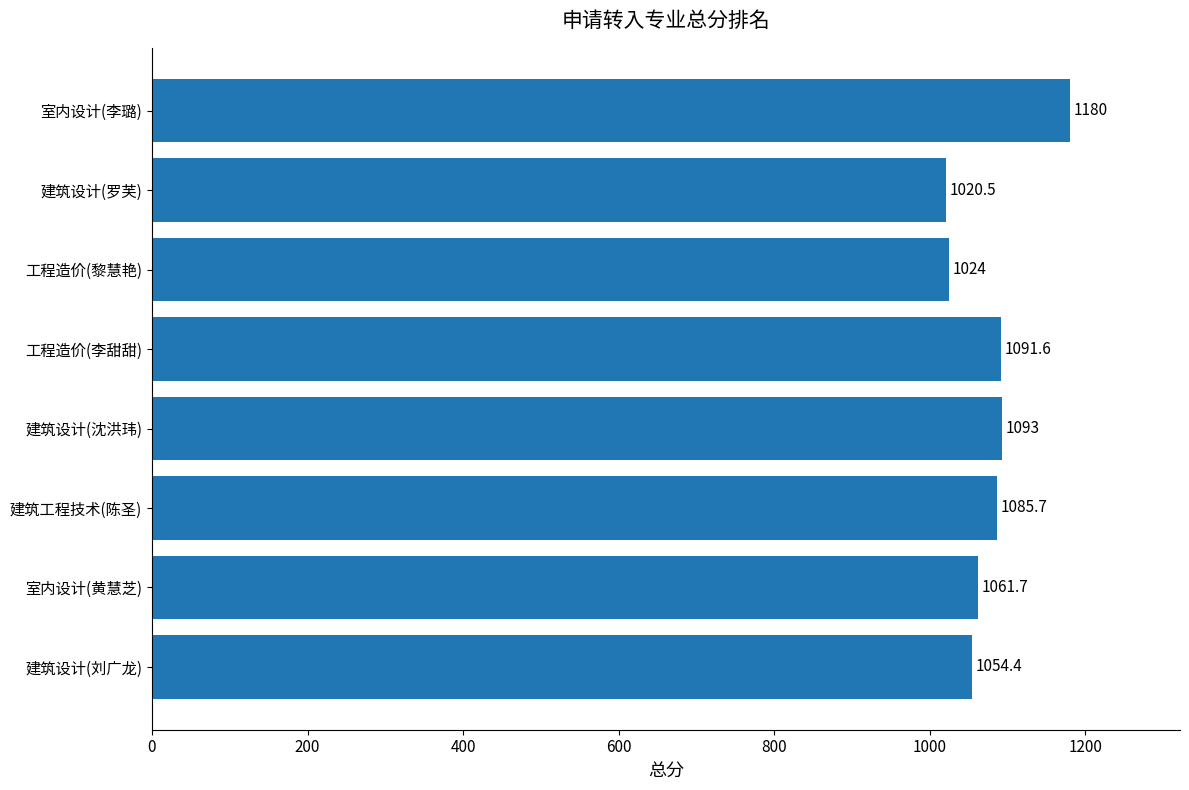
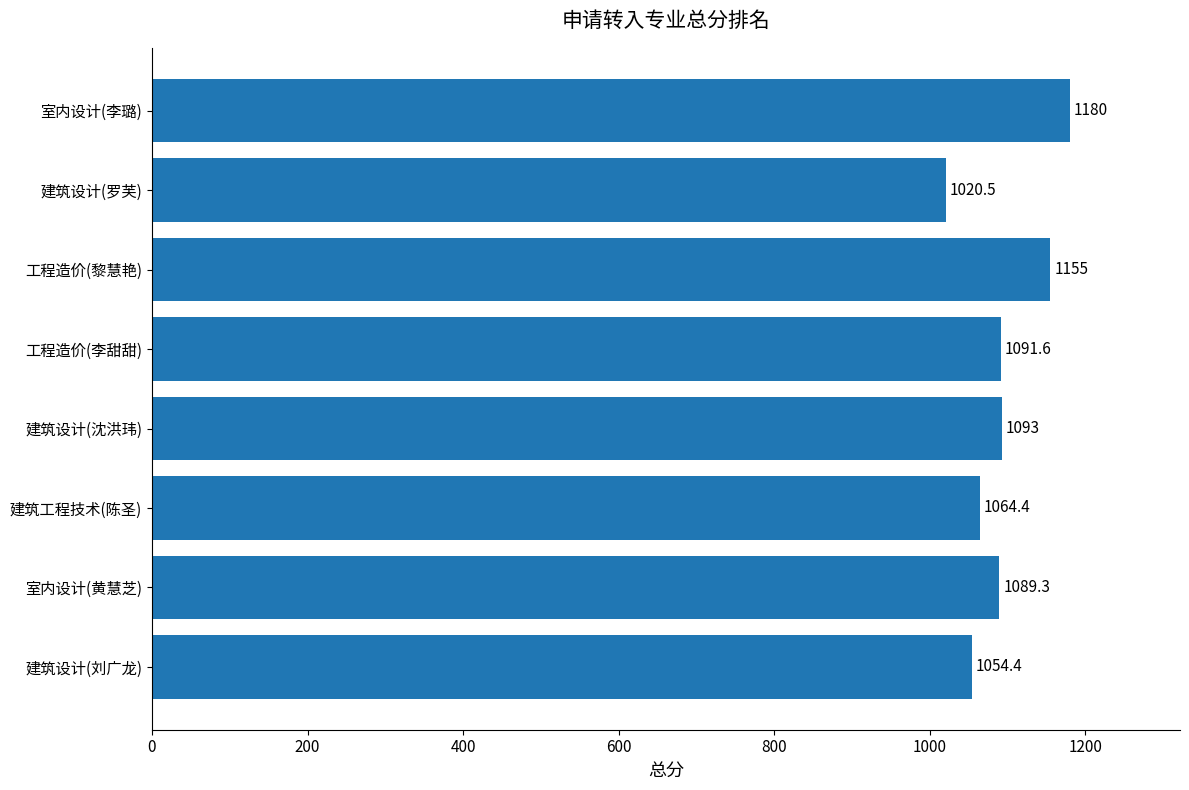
  {
    "室内设计(李璐)": 1180,
    "建筑设计(罗芙)": 1020.5,
-   "工程造价(黎慧艳)": 1024,
+   "工程造价(黎慧艳)": 1155,
    "工程造价(李甜甜)": 1091.6,
    "建筑设计(沈洪玮)": 1093,
-   "建筑工程技术(陈圣)": 1085.7,
-   "室内设计(黄慧芝)": 1061.7,
+   "建筑工程技术(陈圣)": 1064.4,
+   "室内设计(黄慧芝)": 1089.3,
    "建筑设计(刘广龙)": 1054.4
  }
